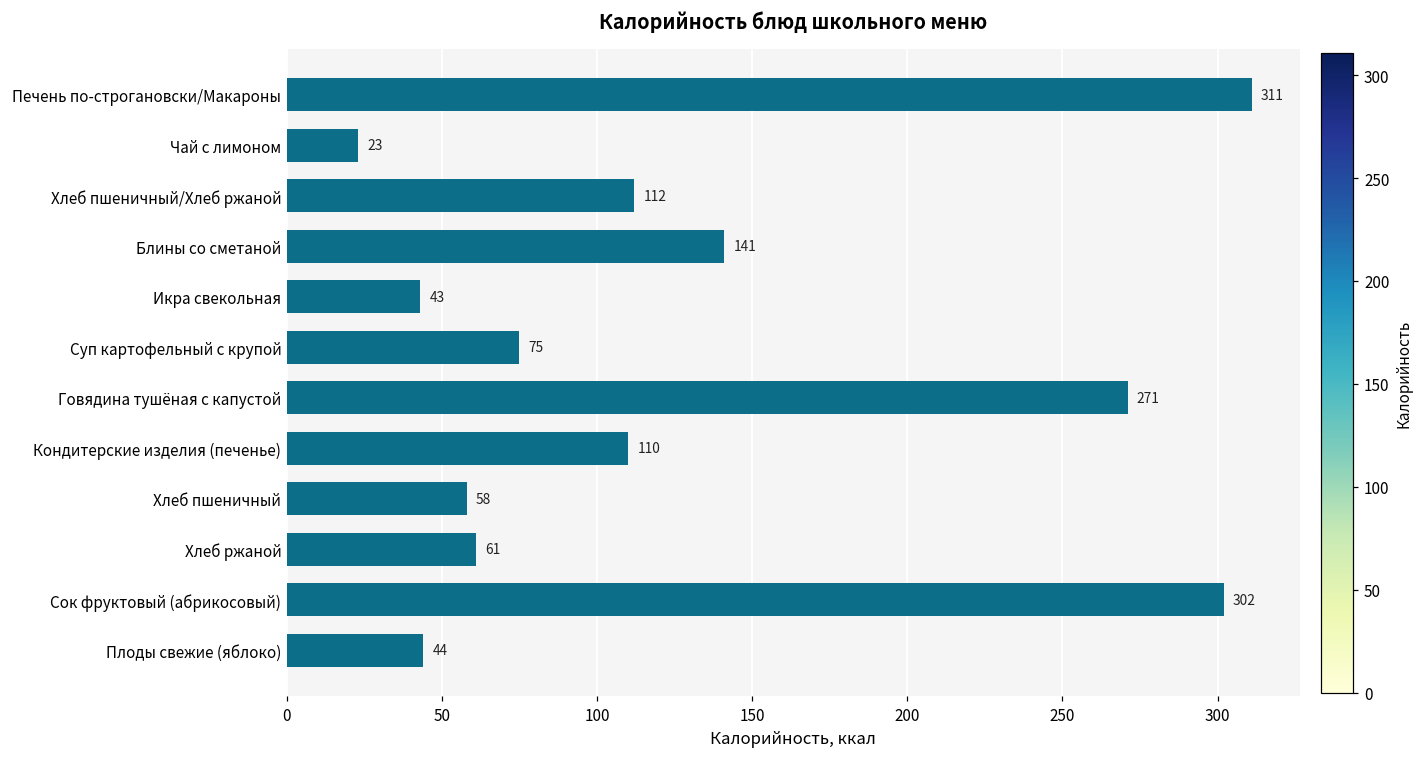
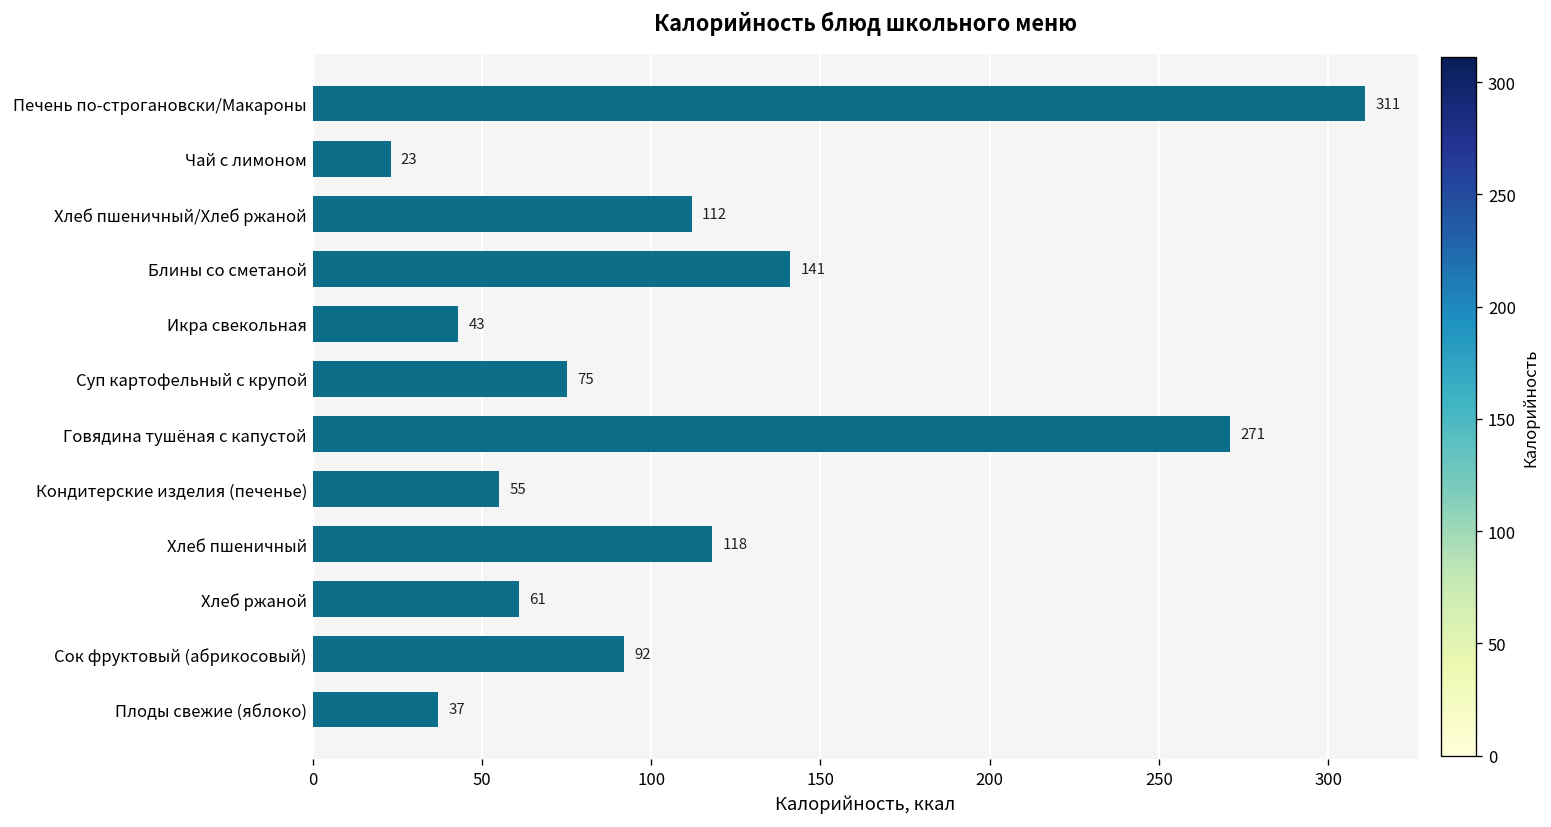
  {
    "Печень по-строгановски/Макароны": 311,
    "Чай с лимоном": 23,
    "Хлеб пшеничный/Хлеб ржаной": 112,
    "Блины со сметаной": 141,
    "Икра свекольная": 43,
    "Суп картофельный с крупой": 75,
    "Говядина тушёная с капустой": 271,
-   "Кондитерские изделия (печенье)": 110,
-   "Хлеб пшеничный": 58,
+   "Кондитерские изделия (печенье)": 55,
+   "Хлеб пшеничный": 118,
    "Хлеб ржаной": 61,
-   "Сок фруктовый (абрикосовый)": 302,
-   "Плоды свежие (яблоко)": 44
+   "Сок фруктовый (абрикосовый)": 92,
+   "Плоды свежие (яблоко)": 37
  }
